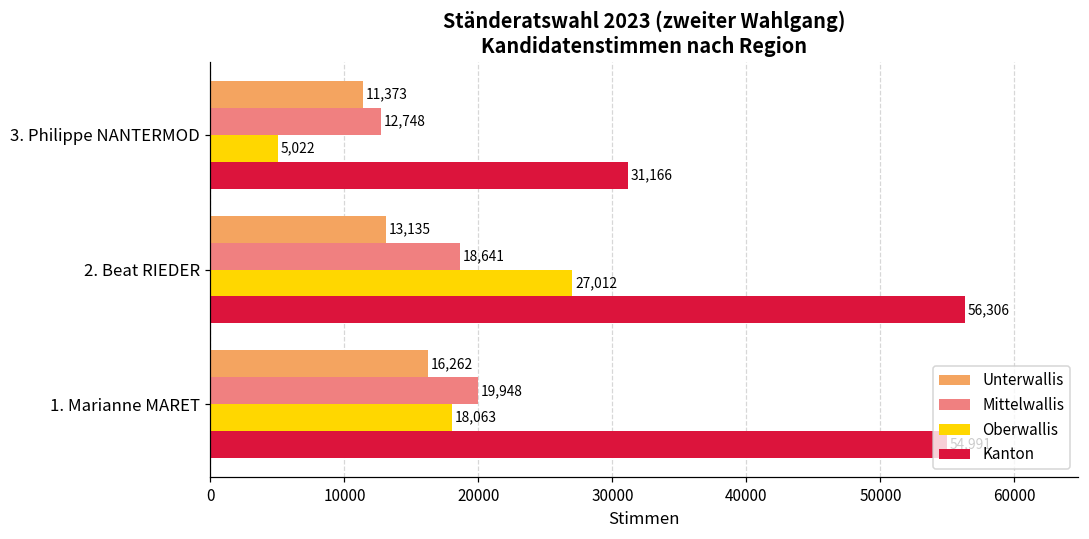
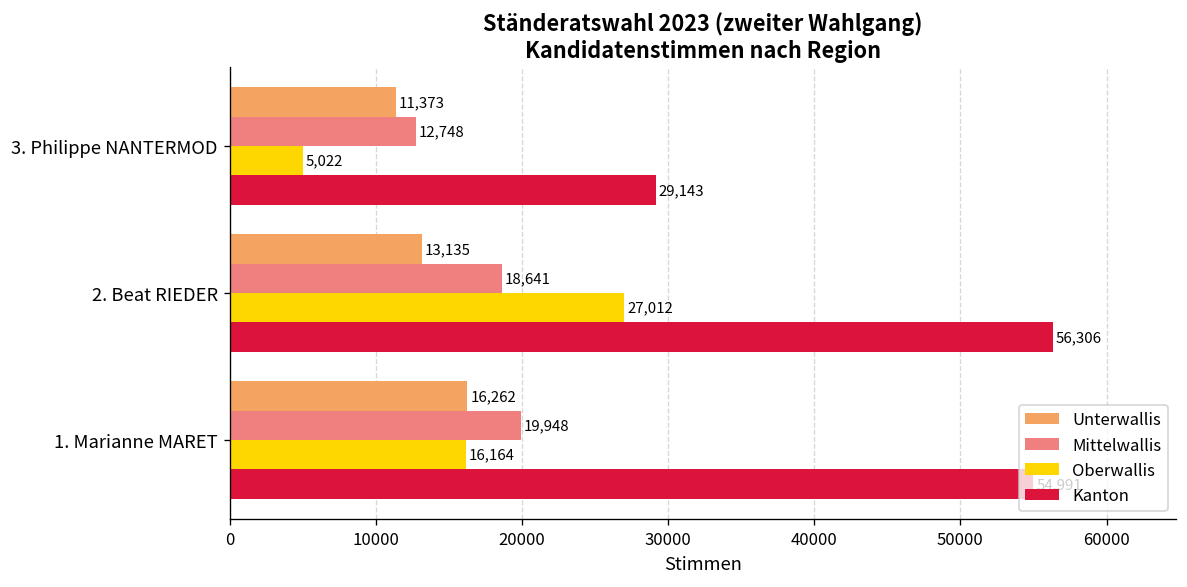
  {
    "Oberwallis": {
      "3. Philippe NANTERMOD": "5,022",
      "2. Beat RIEDER": "27,012",
-     "1. Marianne MARET": "18,063"
+     "1. Marianne MARET": "16,164"
    },
    "Kanton": {
-     "3. Philippe NANTERMOD": "31,166",
+     "3. Philippe NANTERMOD": "29,143",
      "2. Beat RIEDER": "56,306"
    }
  }
